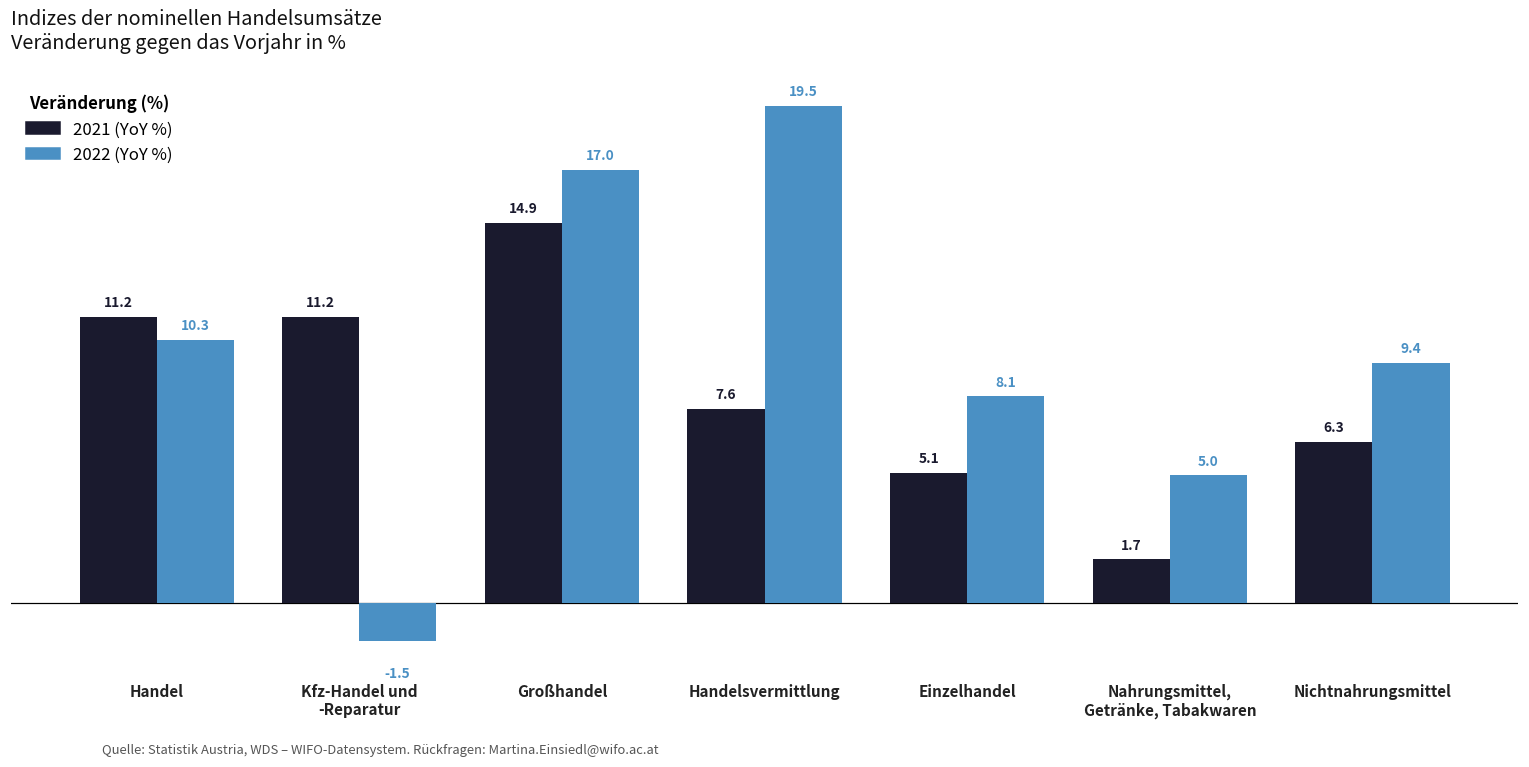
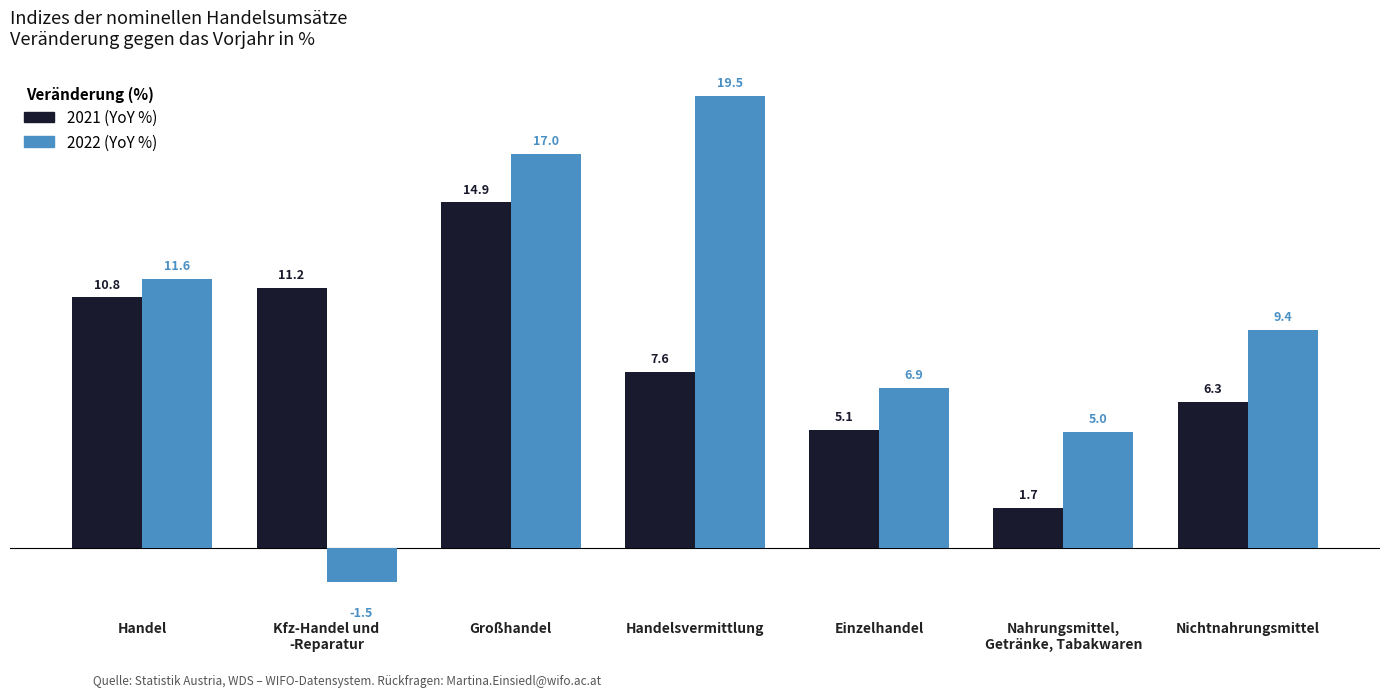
  {
    "2021 (YoY %)": {
-     "Handel": 11.2,
+     "Handel": 10.8,
      "Kfz-Handel und -Reparatur": 11.2,
      "Großhandel": 14.9,
      "Handelsvermittlung": 7.6,
      "Einzelhandel": 5.1,
      "Nahrungsmittel, Getränke, Tabakwaren": 1.7,
      "Nichtnahrungsmittel": 6.3
    },
    "2022 (YoY %)": {
-     "Handel": 10.3,
+     "Handel": 11.6,
      "Kfz-Handel und -Reparatur": -1.5,
      "Großhandel": 17.0,
      "Handelsvermittlung": 19.5,
-     "Einzelhandel": 8.1,
+     "Einzelhandel": 6.9,
      "Nahrungsmittel, Getränke, Tabakwaren": 5.0,
      "Nichtnahrungsmittel": 9.4
    }
  }
